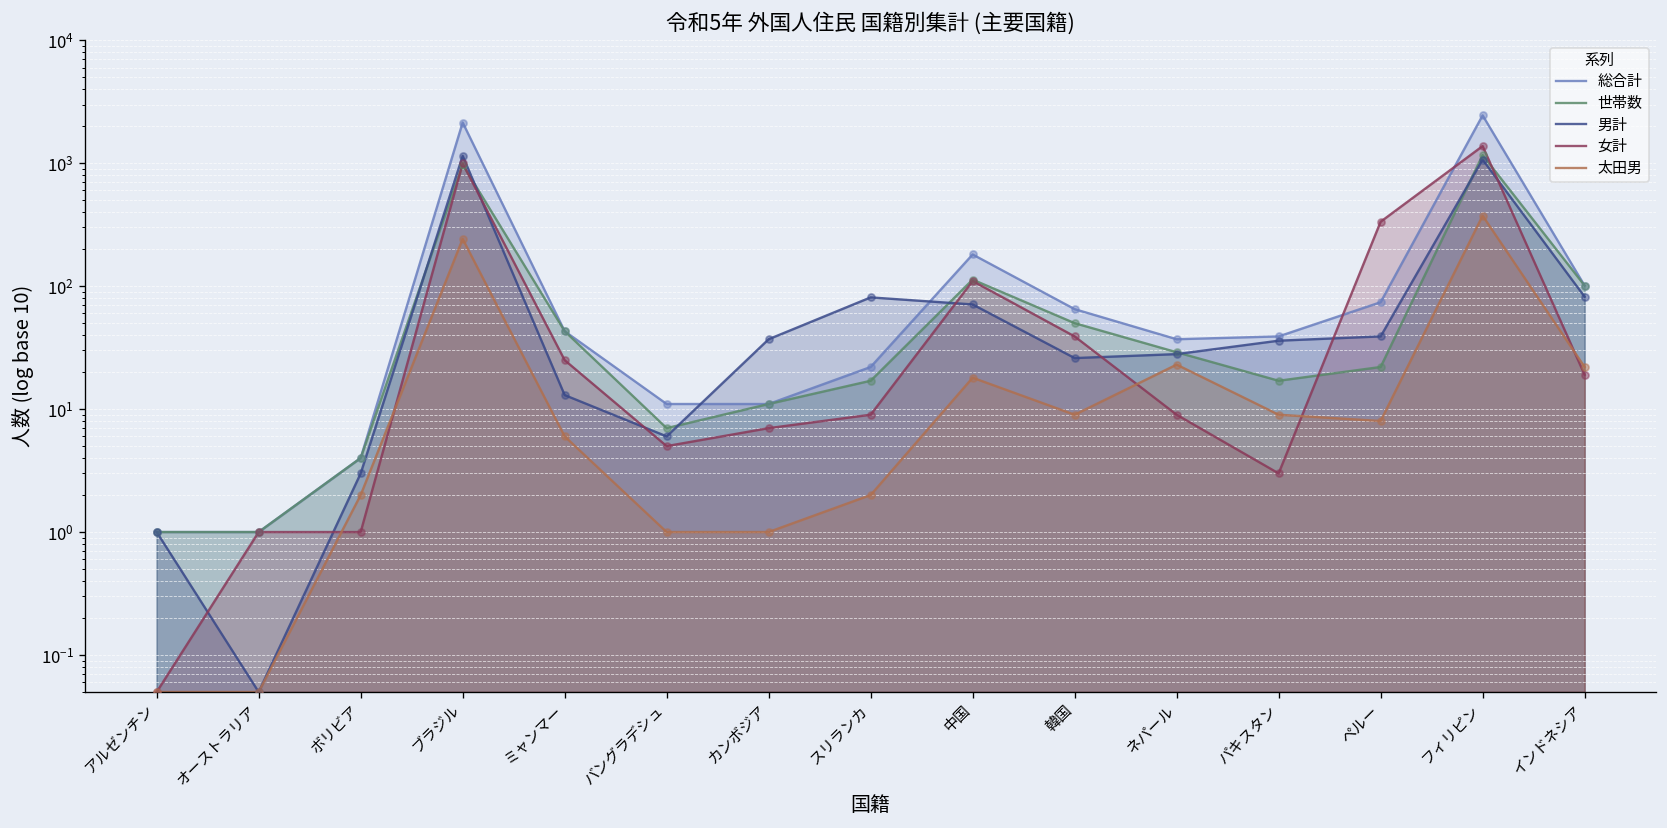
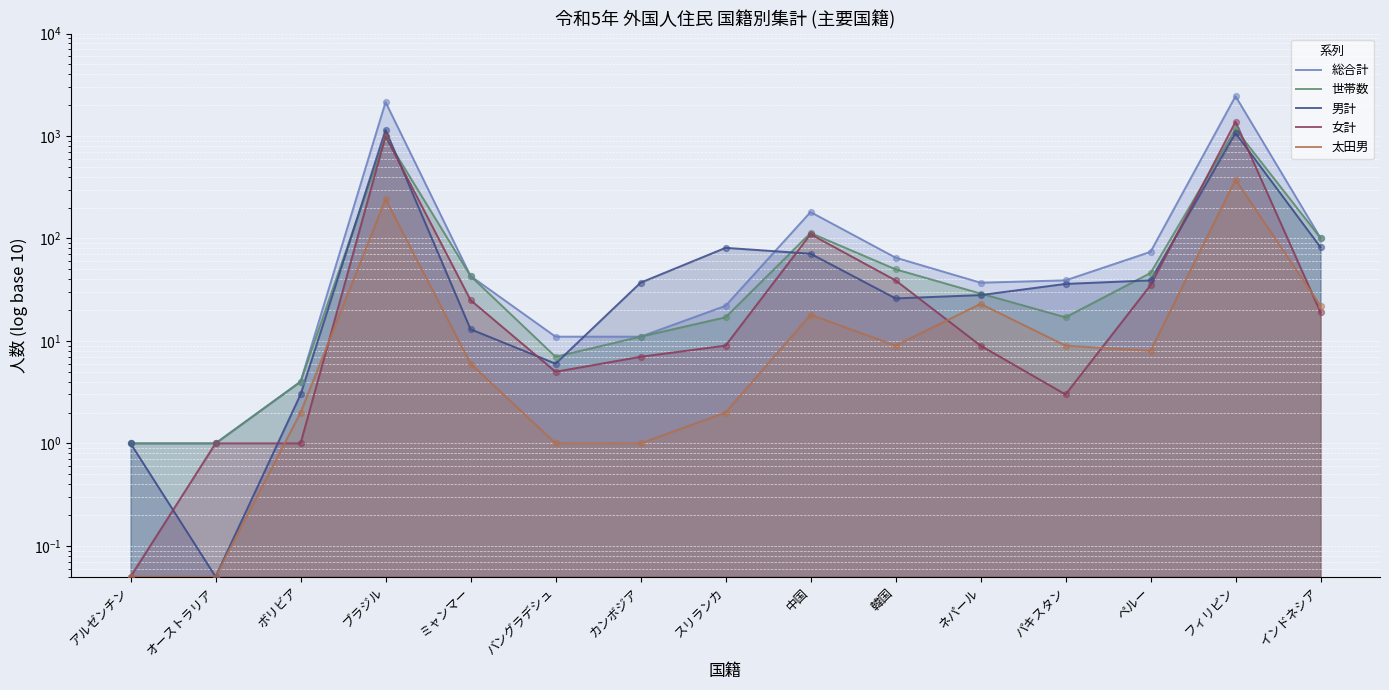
  {
    "総合計": {
      "ブラジル": 2100,
      "バングラデシュ": 11,
      "スリランカ": 22,
      "中国": 180,
      "韓国": 70,
      "ネパール": 37,
      "パキスタン": 39,
      "ペルー": 70,
      "フィリピン": 2400
    },
    "世帯数": {
      "バングラデシュ": 7,
      "スリランカ": 17,
      "韓国": 50,
      "パキスタン": 17,
-     "ペルー": 22,
+     "ペルー": 50,
      "フィリピン": 1200
    },
    "男計": {
      "ボリビア": 3,
      "ブラジル": 1100,
      "ミャンマー": 13,
      "バングラデシュ": 6,
      "カンボジア": 37,
      "スリランカ": 80,
      "中国": 70,
      "韓国": 26,
      "パキスタン": 36,
      "ペルー": 39,
      "フィリピン": 1100,
      "インドネシア": 80
    },
    "女計": {
      "ボリビア": 1,
      "ミャンマー": 25,
      "バングラデシュ": 5,
      "カンボジア": 7,
      "スリランカ": 9,
      "韓国": 39,
      "ネパール": 9,
      "パキスタン": 3,
-     "ペルー": 330,
+     "ペルー": 35,
      "フィリピン": 1400,
      "インドネシア": 19
    },
    "太田男": {
      "ボリビア": 2,
      "ブラジル": 240,
      "ミャンマー": 6,
      "バングラデシュ": 1,
      "カンボジア": 1,
      "スリランカ": 2,
      "中国": 18,
      "韓国": 9,
      "ネパール": 23,
      "パキスタン": 9,
      "ペルー": 8,
      "フィリピン": 370,
      "インドネシア": 22
    }
  }
